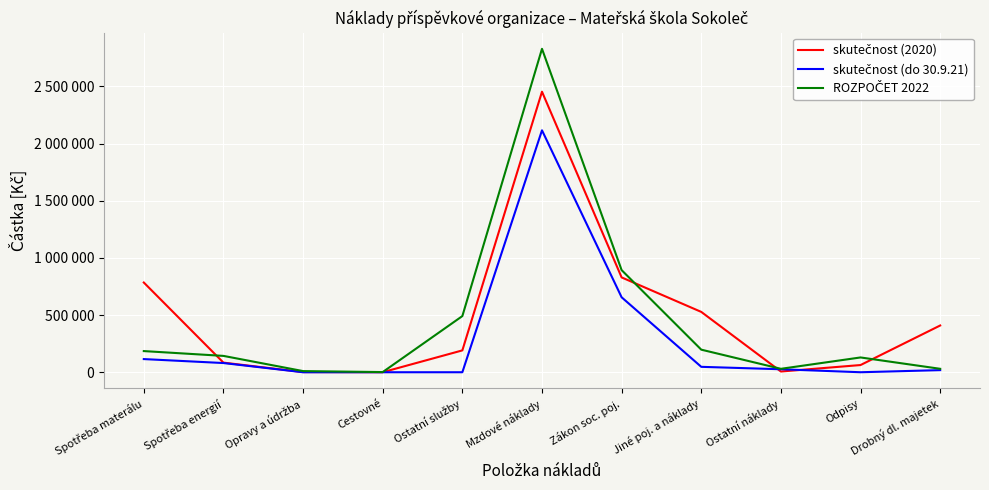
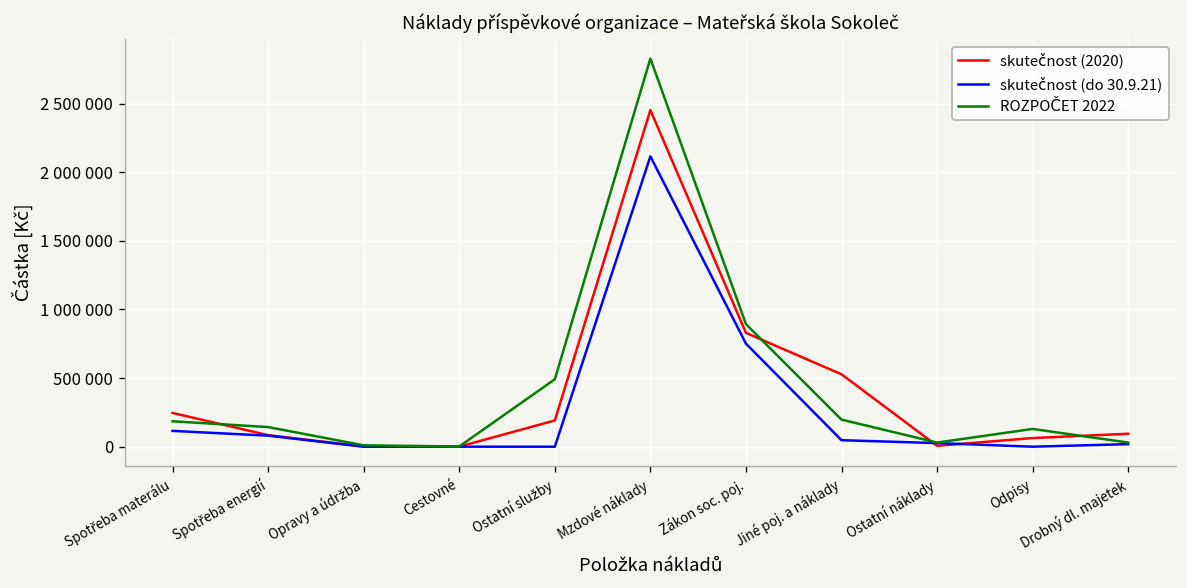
  {
    "skutečnost (2020)": {
-     "Spotřeba materálu": 780000,
+     "Spotřeba materálu": 250000,
      "Ostatní služby": 190000,
      "Mzdové náklady": 2450000,
      "Zákon soc. poj.": 830000,
      "Jiné poj. a náklady": 530000,
      "Odpisy": 60000,
-     "Drobný dl. majetek": 410000
+     "Drobný dl. majetek": 90000
    },
    "skutečnost (do 30.9.21)": {
      "Spotřeba materálu": 120000,
      "Ostatní služby": 0,
      "Mzdové náklady": 2120000,
-     "Zákon soc. poj.": 660000,
+     "Zákon soc. poj.": 750000,
      "Jiné poj. a náklady": 50000,
      "Odpisy": 0
    },
    "ROZPOČET 2022": {
      "Spotřeba materálu": 190000,
      "Spotřeba energií": 140000,
      "Ostatní služby": 490000,
      "Mzdové náklady": 2830000,
      "Zákon soc. poj.": 890000,
      "Jiné poj. a náklady": 200000,
      "Odpisy": 130000
    }
  }
